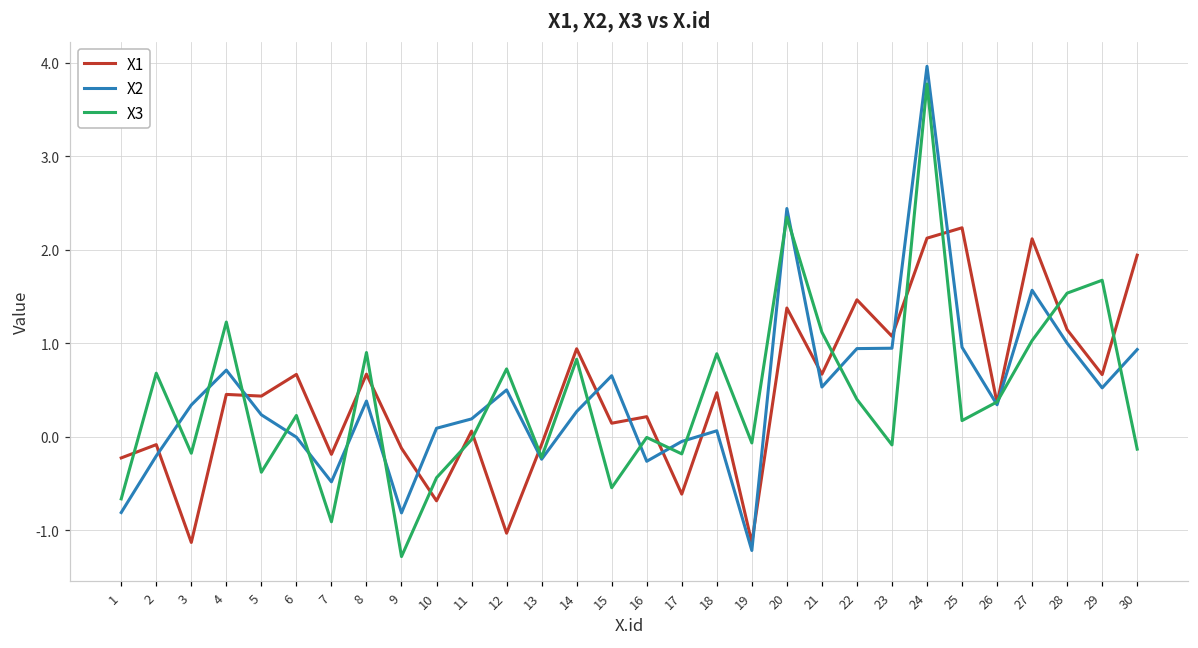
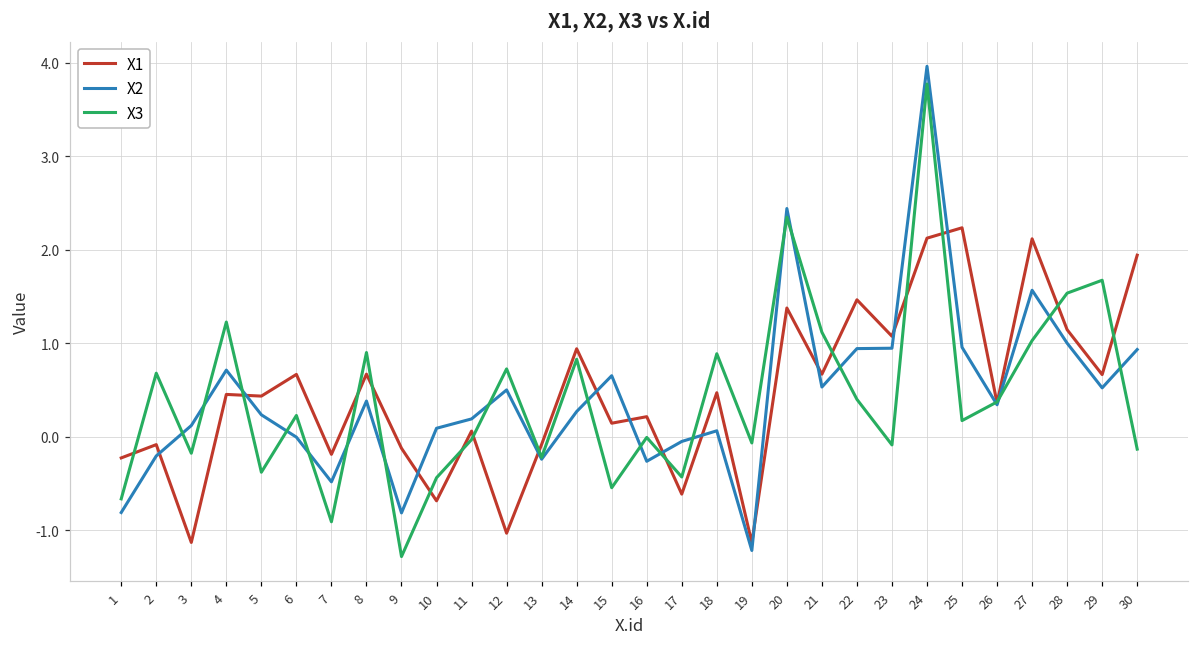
  {
    "X1": {
      "1": -0.2,
      "2": -0.1,
      "3": -1.1,
      "4": 0.5,
      "5": 0.4,
      "6": 0.7,
      "7": -0.2,
      "8": 0.7,
      "9": -0.1,
      "10": -0.7,
      "11": 0.1,
      "12": -1.0,
      "13": -0.1,
      "14": 0.9,
      "15": 0.1,
      "16": 0.2,
      "17": -0.6,
      "18": 0.5,
      "19": -1.1,
      "20": 1.4,
      "21": 0.7,
      "22": 1.5,
      "23": 1.1,
      "24": 2.1,
      "25": 2.2,
      "27": 2.1,
      "28": 1.1,
      "29": 0.7,
      "30": 1.9
    },
    "X2": {
      "1": -0.8,
      "2": -0.2,
-     "3": 0.3,
+     "3": 0.1,
      "4": 0.7,
      "5": 0.2,
      "6": 0.0,
      "7": -0.5,
      "8": 0.4,
      "9": -0.8,
      "10": 0.1,
      "11": 0.2,
      "12": 0.5,
      "14": 0.3,
      "15": 0.7,
      "16": -0.3,
      "17": 0.0,
      "18": 0.1,
      "19": -1.2,
      "20": 2.4,
      "21": 0.5,
      "22": 0.9,
      "23": 0.9,
      "24": 4.0,
      "25": 1.0,
      "27": 1.6,
      "28": 1.0,
      "29": 0.5,
      "30": 0.9
    },
    "X3": {
      "1": -0.7,
      "2": 0.7,
      "3": -0.2,
      "4": 1.2,
      "5": -0.4,
      "6": 0.2,
      "7": -0.9,
      "8": 0.9,
      "9": -1.3,
      "10": -0.4,
      "11": 0.0,
      "12": 0.7,
      "14": 0.8,
      "15": -0.5,
      "16": 0.0,
-     "17": -0.2,
+     "17": -0.4,
      "18": 0.9,
      "19": -0.1,
      "20": 2.4,
      "21": 1.1,
      "22": 0.4,
      "23": -0.1,
      "24": 3.8,
      "25": 0.2,
      "27": 1.0,
      "28": 1.5,
      "29": 1.7,
      "30": -0.1
    }
  }
